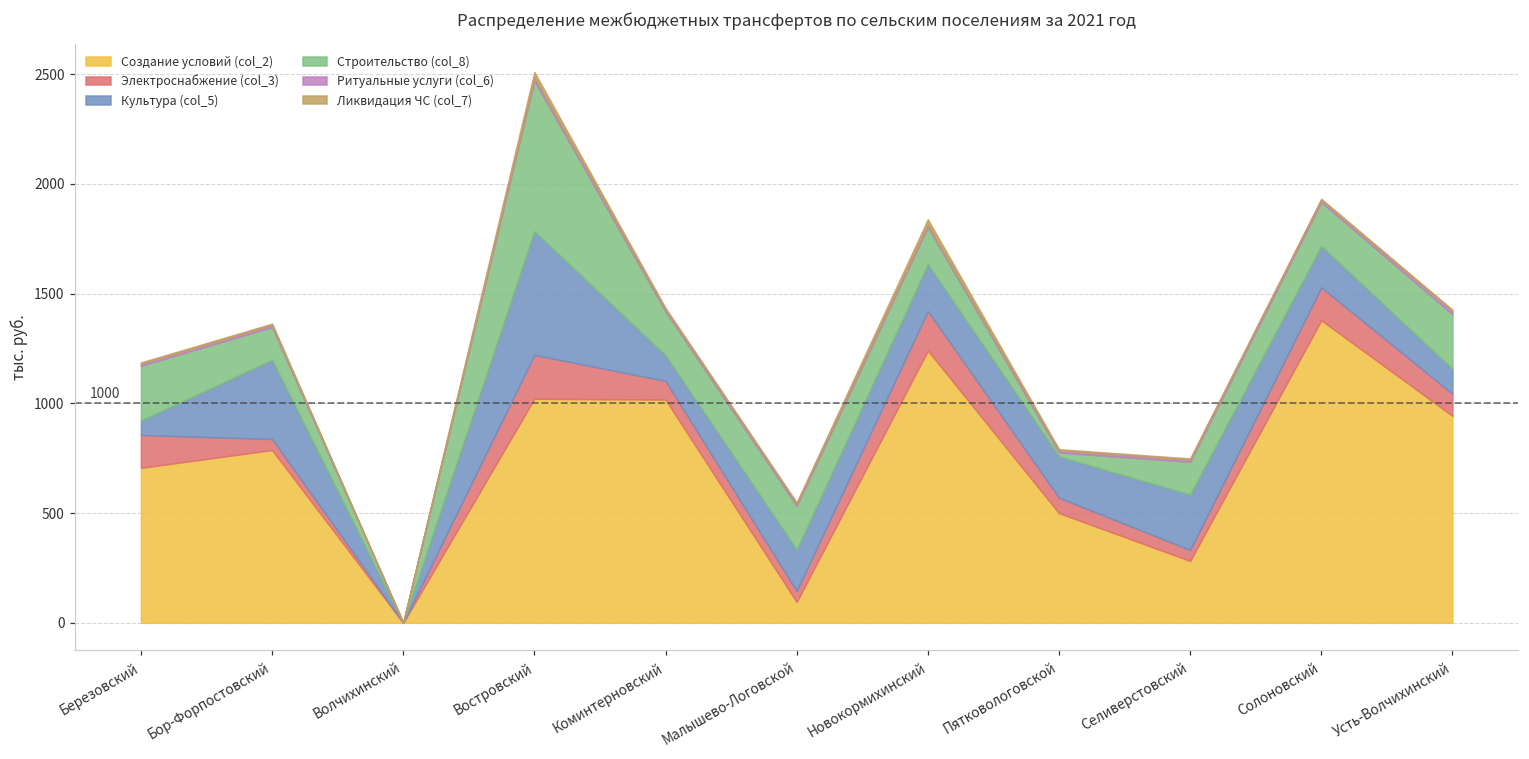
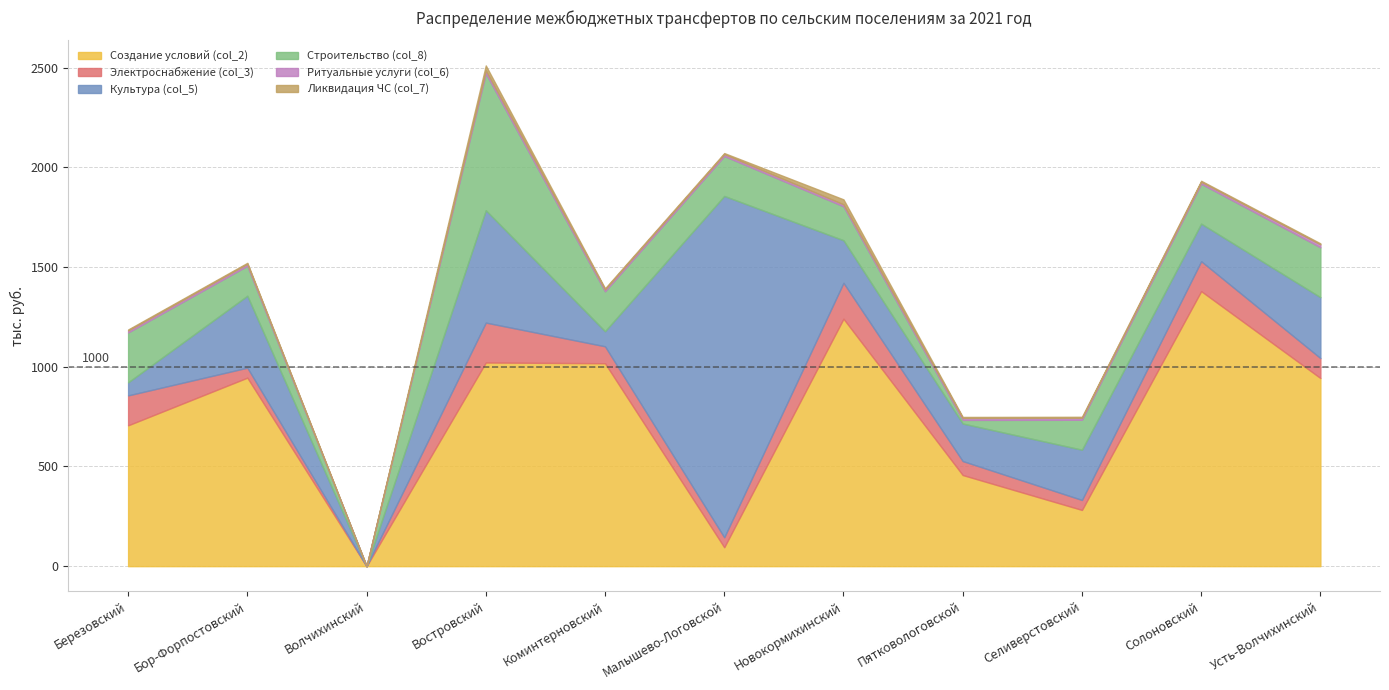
  {
    "Создание условий (col_2)": {
      "Березовский": 710,
-     "Бор-Форпостовский": 790,
+     "Бор-Форпостовский": 950,
      "Востровский": 1020,
      "Коминтерновский": 1020,
      "Малышево-Логовской": 100,
      "Новокормихинский": 1240,
-     "Пятковологовской": 500,
+     "Пятковологовской": 460,
      "Селиверстовский": 280,
      "Солоновский": 1380,
      "Усть-Волчихинский": 940
    },
    "Культура (col_5)": {
      "Березовский": 70,
      "Бор-Форпостовский": 360,
      "Востровский": 560,
-     "Коминтерновский": 120,
-     "Малышево-Логовской": 190,
+     "Коминтерновский": 80,
+     "Малышево-Логовской": 1710,
      "Новокормихинский": 210,
      "Пятковологовской": 190,
      "Селиверстовский": 250,
      "Солоновский": 190,
-     "Усть-Волчихинский": 110
+     "Усть-Волчихинский": 310
    },
    "Строительство (col_8)": {
      "Востровский": 690,
      "Усть-Волчихинский": 250
    },
    "Ритуальные услуги (col_6)": {
      "Востровский": 20
    }
  }
